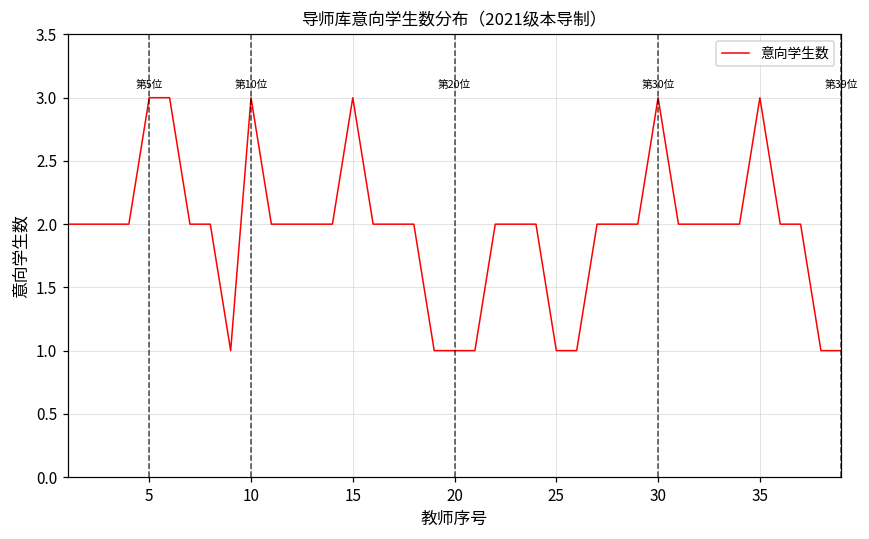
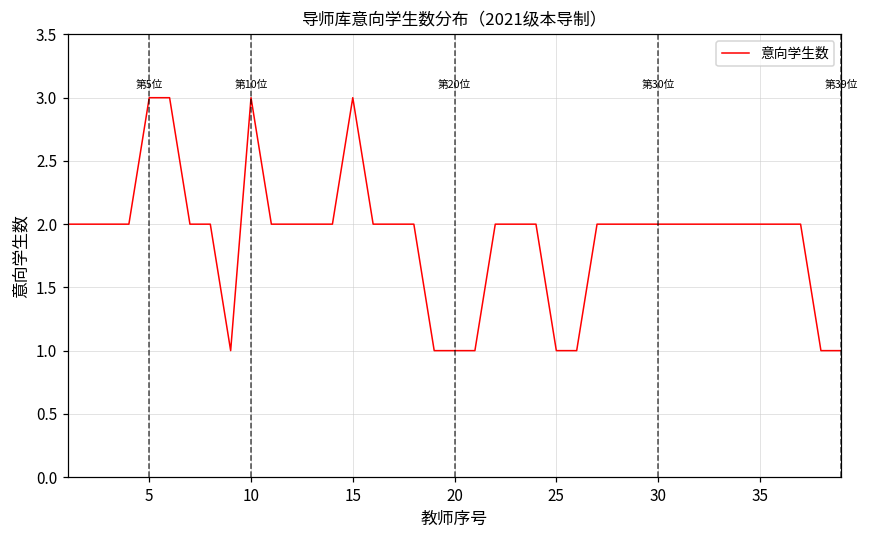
  {
    "5": 3,
    "10": 3,
    "15": 3,
    "20": 1,
    "25": 1,
-   "30": 3,
-   "35": 3
+   "30": 2,
+   "35": 2
  }
